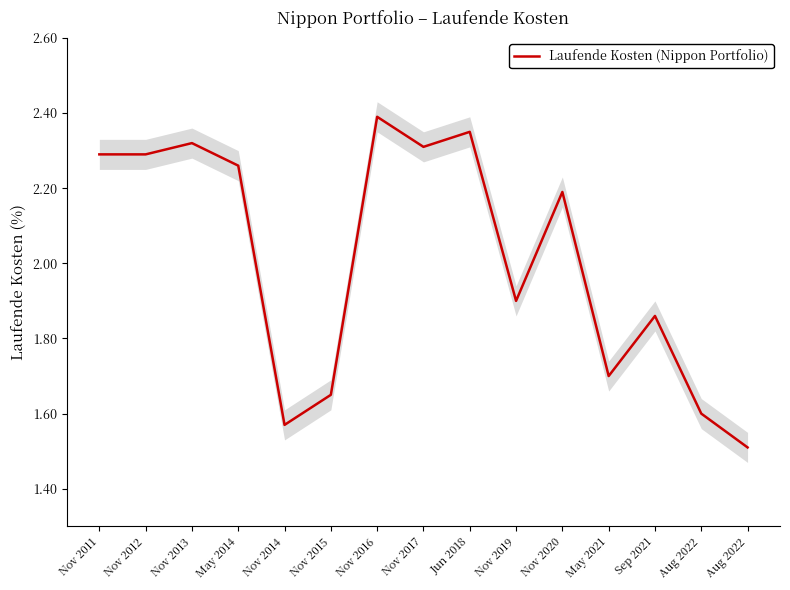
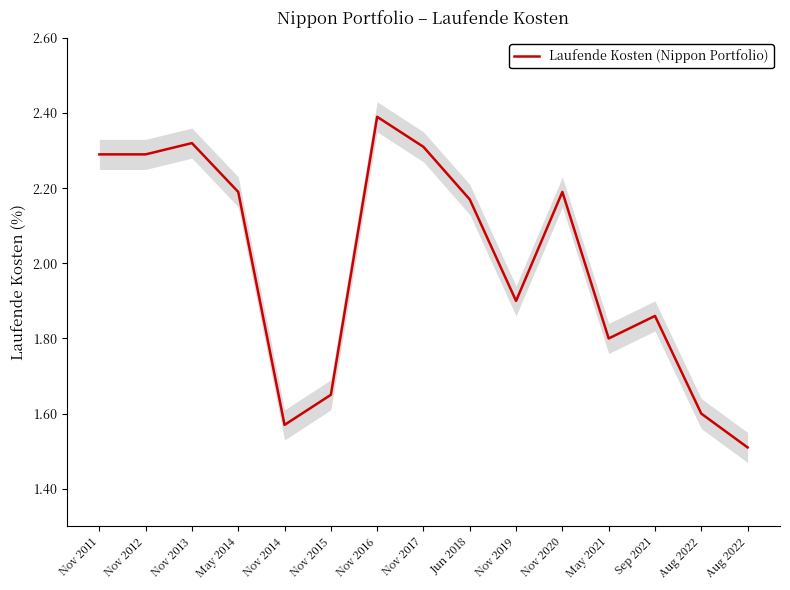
  {
    "Laufende Kosten (Nippon Portfolio)": {
      "Nov 2011": 2.29,
      "Nov 2012": 2.29,
      "Nov 2013": 2.32,
-     "May 2014": 2.26,
+     "May 2014": 2.19,
      "Nov 2014": 1.57,
      "Nov 2015": 1.65,
      "Nov 2016": 2.39,
      "Nov 2017": 2.31,
-     "Jun 2018": 2.35,
+     "Jun 2018": 2.17,
      "Nov 2019": 1.90,
      "Nov 2020": 2.19,
-     "May 2021": 1.7,
+     "May 2021": 1.8,
      "Sep 2021": 1.86
    }
  }
